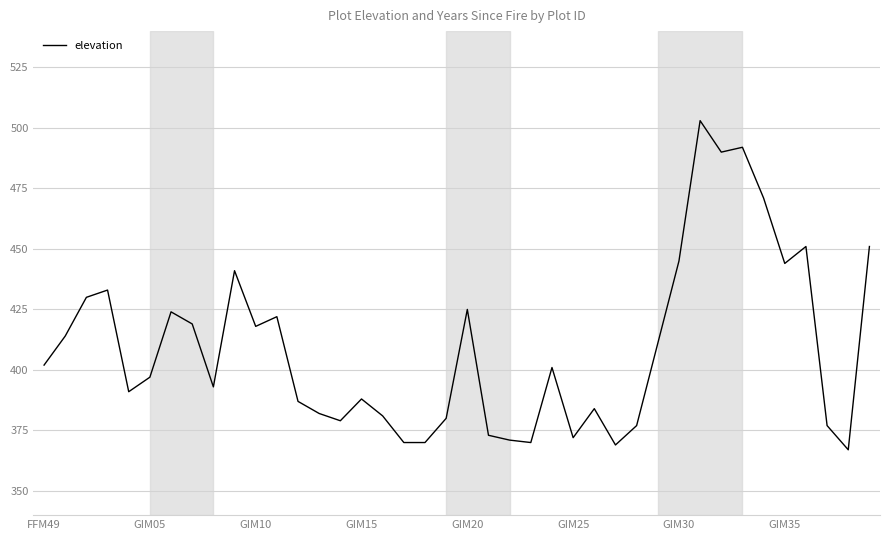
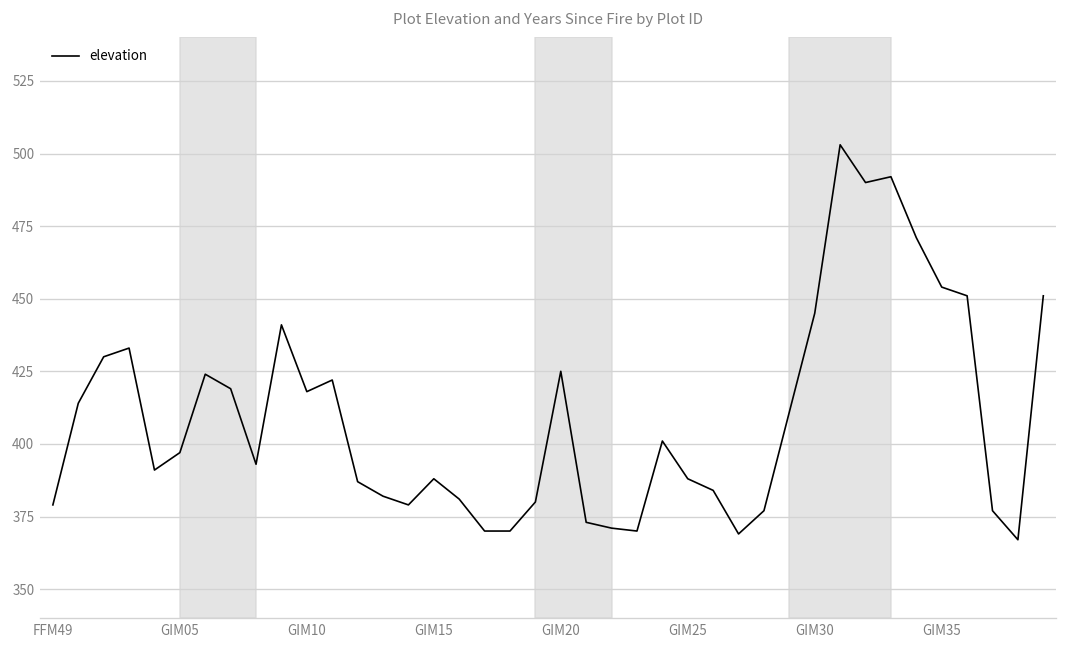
  {
-   "FFM49": 402,
+   "FFM49": 379,
    "GIM05": 397,
    "GIM10": 418,
    "GIM15": 388,
    "GIM20": 425,
-   "GIM25": 372,
+   "GIM25": 388,
    "GIM30": 445,
-   "GIM35": 444
+   "GIM35": 454
  }
